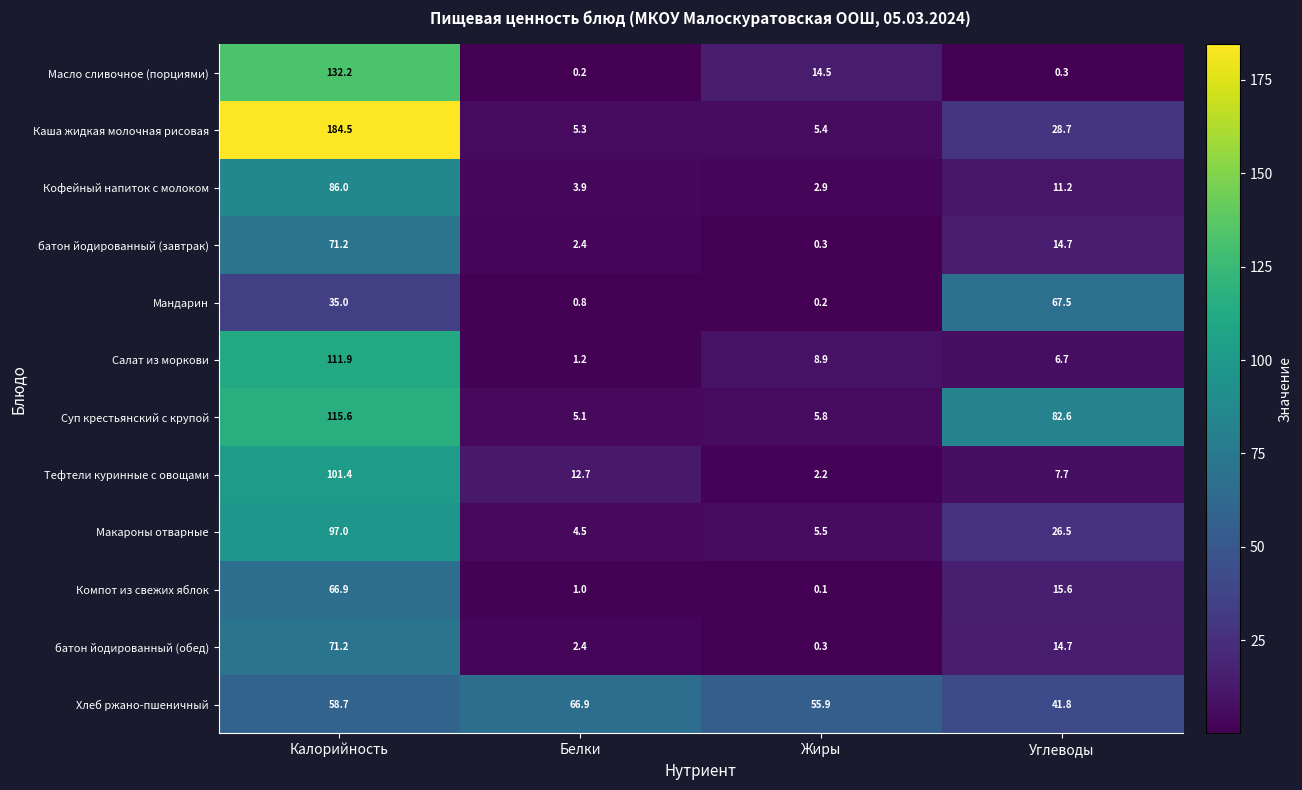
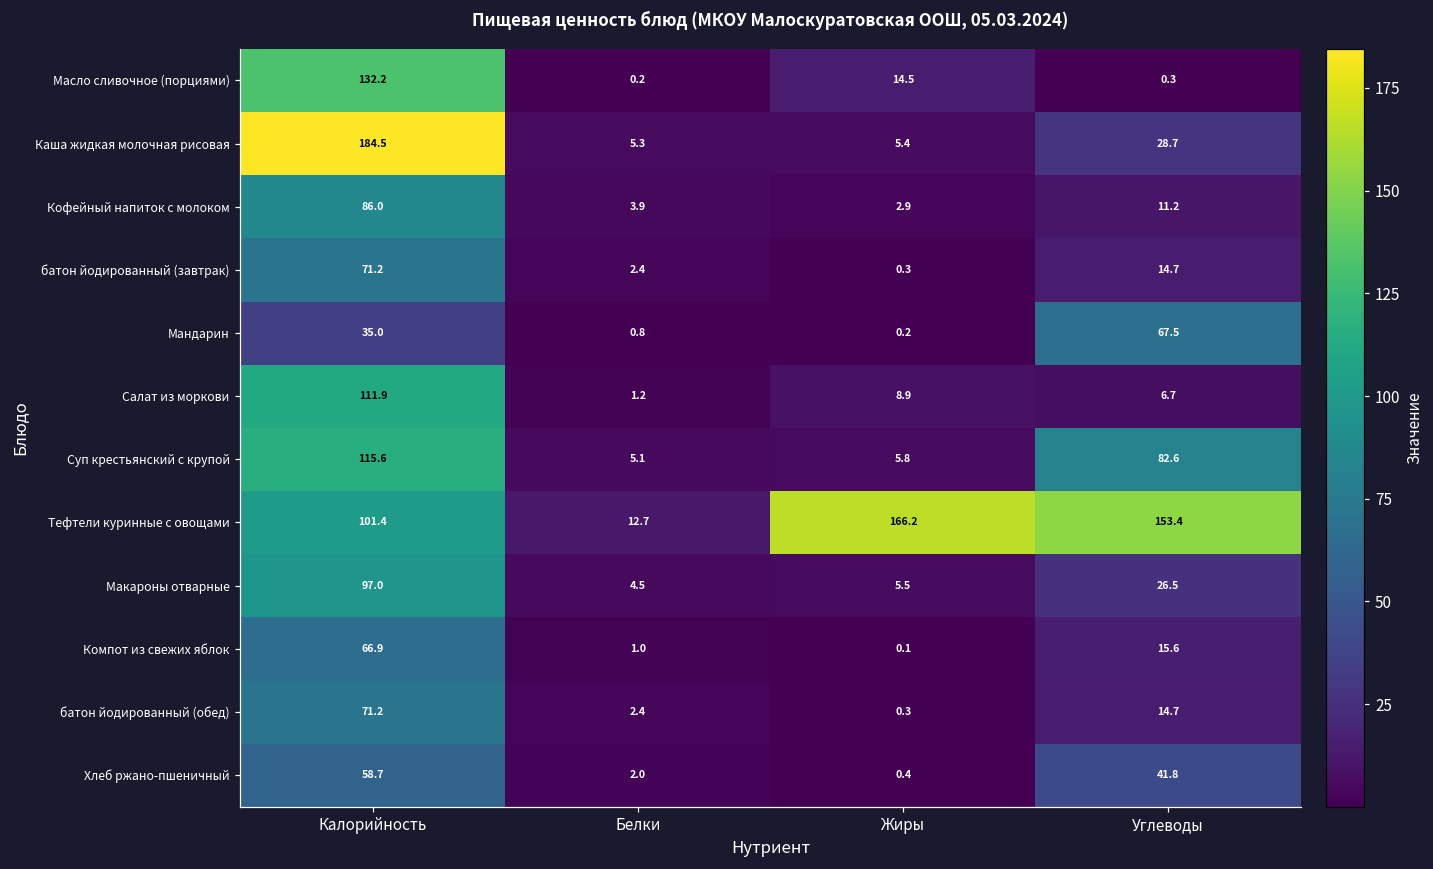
  {
    "Масло сливочное (порциями)": {
      "Калорийность": 132.2,
      "Белки": 0.2,
      "Жиры": 14.5,
      "Углеводы": 0.3
    },
    "Каша жидкая молочная рисовая": {
      "Калорийность": 184.5,
      "Белки": 5.3,
      "Жиры": 5.4,
      "Углеводы": 28.7
    },
    "Кофейный напиток с молоком": {
      "Калорийность": 86.0,
      "Белки": 3.9,
      "Жиры": 2.9,
      "Углеводы": 11.2
    },
    "батон йодированный (завтрак)": {
      "Калорийность": 71.2,
      "Белки": 2.4,
      "Жиры": 0.3,
      "Углеводы": 14.7
    },
    "Мандарин": {
      "Калорийность": 35.0,
      "Белки": 0.8,
      "Жиры": 0.2,
      "Углеводы": 67.5
    },
    "Салат из моркови": {
      "Калорийность": 111.9,
      "Белки": 1.2,
      "Жиры": 8.9,
      "Углеводы": 6.7
    },
    "Суп крестьянский с крупой": {
      "Калорийность": 115.6,
      "Белки": 5.1,
      "Жиры": 5.8,
      "Углеводы": 82.6
    },
    "Тефтели куринные с овощами": {
      "Калорийность": 101.4,
      "Белки": 12.7,
-     "Жиры": 2.2,
-     "Углеводы": 7.7
+     "Жиры": 166.2,
+     "Углеводы": 153.4
    },
    "Макароны отварные": {
      "Калорийность": 97.0,
      "Белки": 4.5,
      "Жиры": 5.5,
      "Углеводы": 26.5
    },
    "Компот из свежих яблок": {
      "Калорийность": 66.9,
      "Белки": 1.0,
      "Жиры": 0.1,
      "Углеводы": 15.6
    },
    "батон йодированный (обед)": {
      "Калорийность": 71.2,
      "Белки": 2.4,
      "Жиры": 0.3,
      "Углеводы": 14.7
    },
    "Хлеб ржано-пшеничный": {
      "Калорийность": 58.7,
-     "Белки": 66.9,
-     "Жиры": 55.9,
+     "Белки": 2.0,
+     "Жиры": 0.4,
      "Углеводы": 41.8
    }
  }
